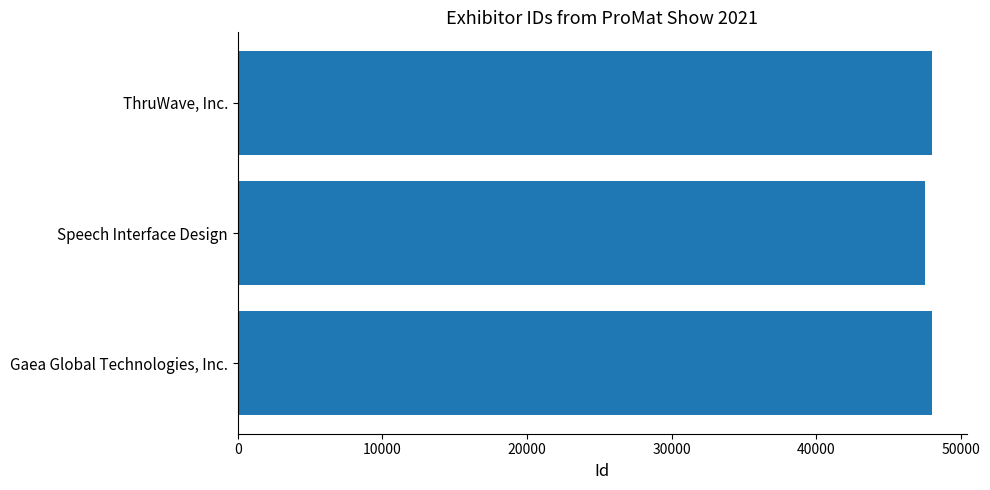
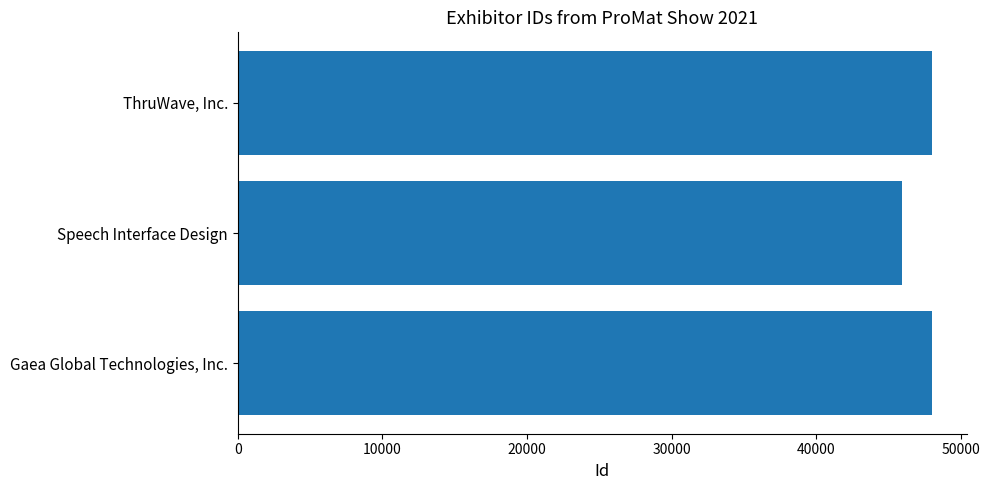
  {
    "ThruWave, Inc.": 48000,
-   "Speech Interface Design": 47500,
+   "Speech Interface Design": 45900,
    "Gaea Global Technologies, Inc.": 48000
  }
